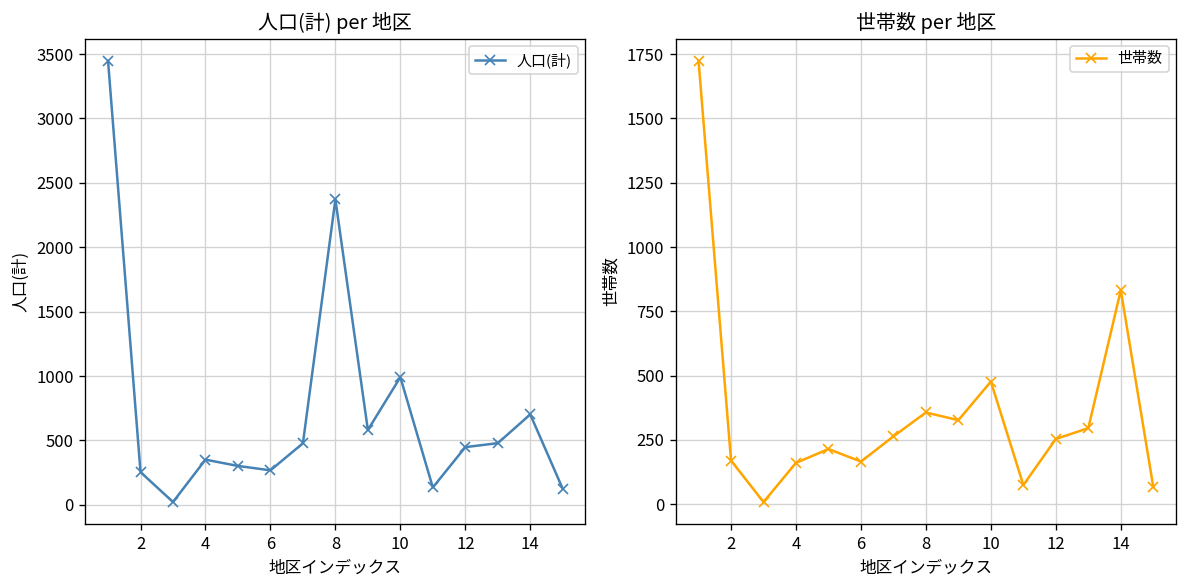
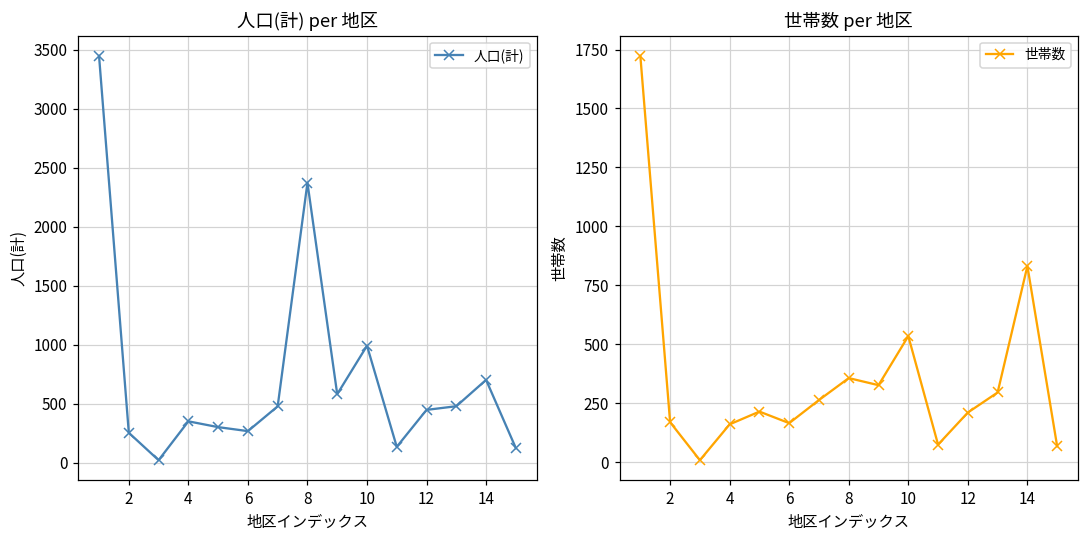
  {
    "人口(計) per 地区": {
      "2": 250,
      "4": 350,
      "6": 270,
      "8": 2370,
      "10": 990,
      "12": 450,
      "14": 700
    },
    "世帯数 per 地区": {
      "2": 170,
      "4": 160,
      "6": 170,
      "8": 360,
-     "10": 480,
-     "12": 250,
+     "10": 540,
+     "12": 210,
      "14": 830
    }
  }
